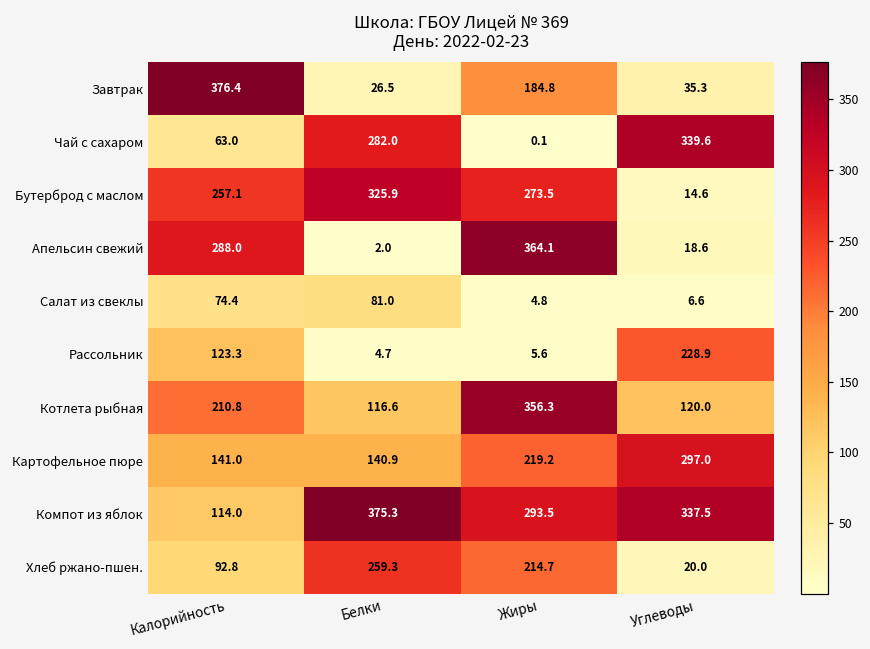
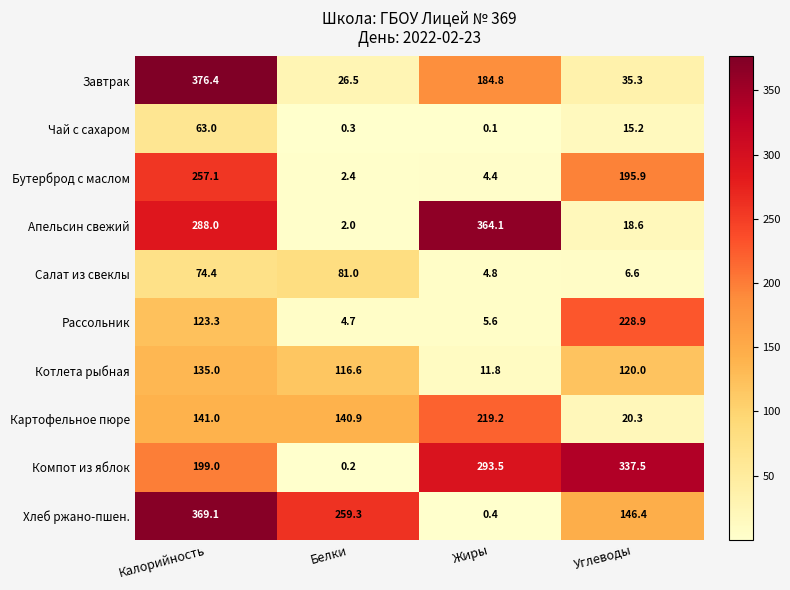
  {
    "Завтрак": {
      "Калорийность": 376.4,
      "Белки": 26.5,
      "Жиры": 184.8,
      "Углеводы": 35.3
    },
    "Чай с сахаром": {
      "Калорийность": 63.0,
-     "Белки": 282.0,
+     "Белки": 0.3,
      "Жиры": 0.1,
-     "Углеводы": 339.6
+     "Углеводы": 15.2
    },
    "Бутерброд с маслом": {
      "Калорийность": 257.1,
-     "Белки": 325.9,
-     "Жиры": 273.5,
-     "Углеводы": 14.6
+     "Белки": 2.4,
+     "Жиры": 4.4,
+     "Углеводы": 195.9
    },
    "Апельсин свежий": {
      "Калорийность": 288.0,
      "Белки": 2.0,
      "Жиры": 364.1,
      "Углеводы": 18.6
    },
    "Салат из свеклы": {
      "Калорийность": 74.4,
      "Белки": 81.0,
      "Жиры": 4.8,
      "Углеводы": 6.6
    },
    "Рассольник": {
      "Калорийность": 123.3,
      "Белки": 4.7,
      "Жиры": 5.6,
      "Углеводы": 228.9
    },
    "Котлета рыбная": {
-     "Калорийность": 210.8,
+     "Калорийность": 135.0,
      "Белки": 116.6,
-     "Жиры": 356.3,
+     "Жиры": 11.8,
      "Углеводы": 120.0
    },
    "Картофельное пюре": {
      "Калорийность": 141.0,
      "Белки": 140.9,
      "Жиры": 219.2,
-     "Углеводы": 297.0
+     "Углеводы": 20.3
    },
    "Компот из яблок": {
-     "Калорийность": 114.0,
-     "Белки": 375.3,
+     "Калорийность": 199.0,
+     "Белки": 0.2,
      "Жиры": 293.5,
      "Углеводы": 337.5
    },
    "Хлеб ржано-пшен.": {
-     "Калорийность": 92.8,
+     "Калорийность": 369.1,
      "Белки": 259.3,
-     "Жиры": 214.7,
-     "Углеводы": 20.0
+     "Жиры": 0.4,
+     "Углеводы": 146.4
    }
  }
